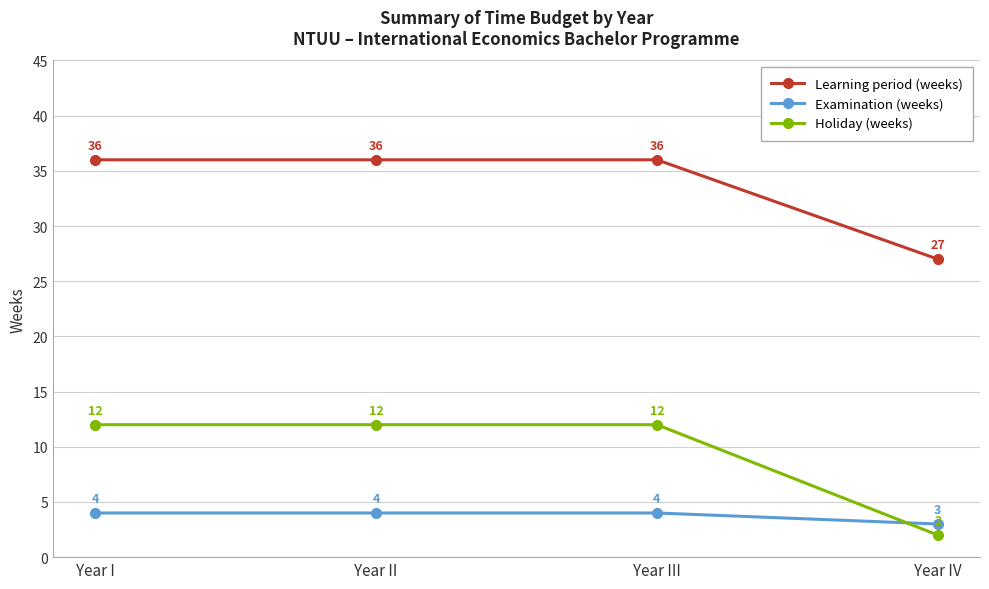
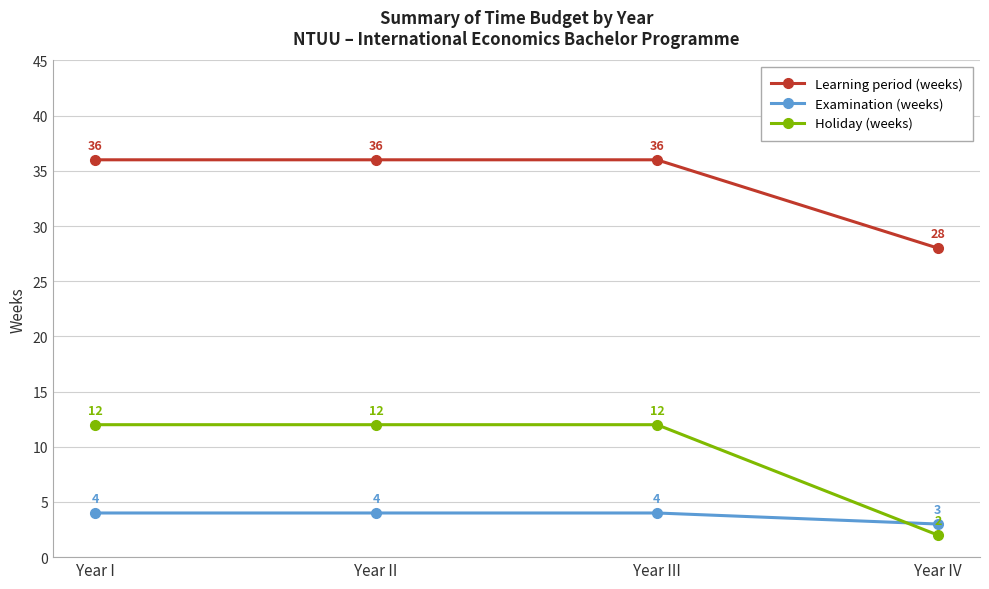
  {
    "Learning period (weeks)": {
      "Year I": 36,
      "Year II": 36,
      "Year III": 36,
-     "Year IV": 27
+     "Year IV": 28
    },
    "Examination (weeks)": {
      "Year I": 4,
      "Year II": 4,
      "Year III": 4,
      "Year IV": 3
    },
    "Holiday (weeks)": {
      "Year I": 12,
      "Year II": 12,
      "Year III": 12
    }
  }
